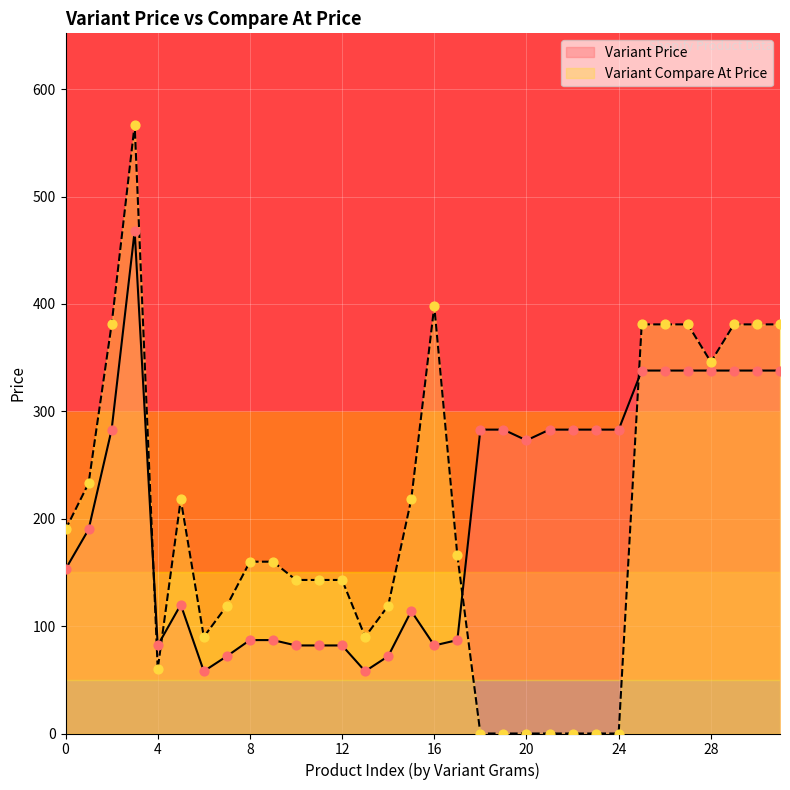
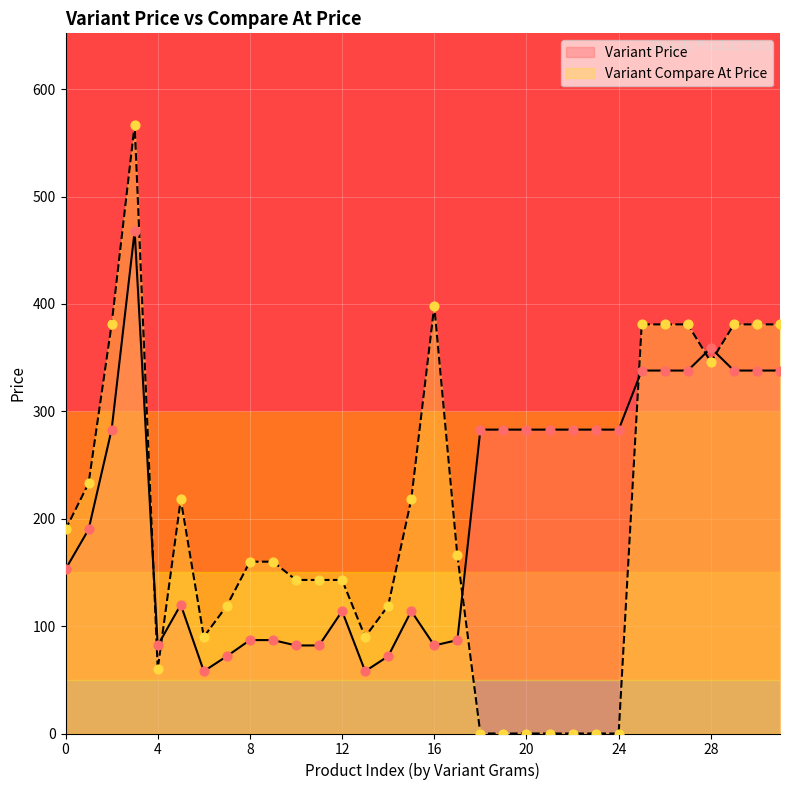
  {
    "Variant Price": {
      "0": 153,
      "4": 82,
      "8": 87,
-     "12": 82,
+     "12": 114,
      "16": 82,
-     "20": 273,
+     "20": 283,
      "24": 283,
-     "28": 338
+     "28": 359
    },
    "Variant Compare At Price": {
      "0": 190,
      "4": 60,
      "8": 160,
      "12": 143,
      "16": 398,
      "20": 0,
      "24": 0,
      "28": 346
    }
  }
